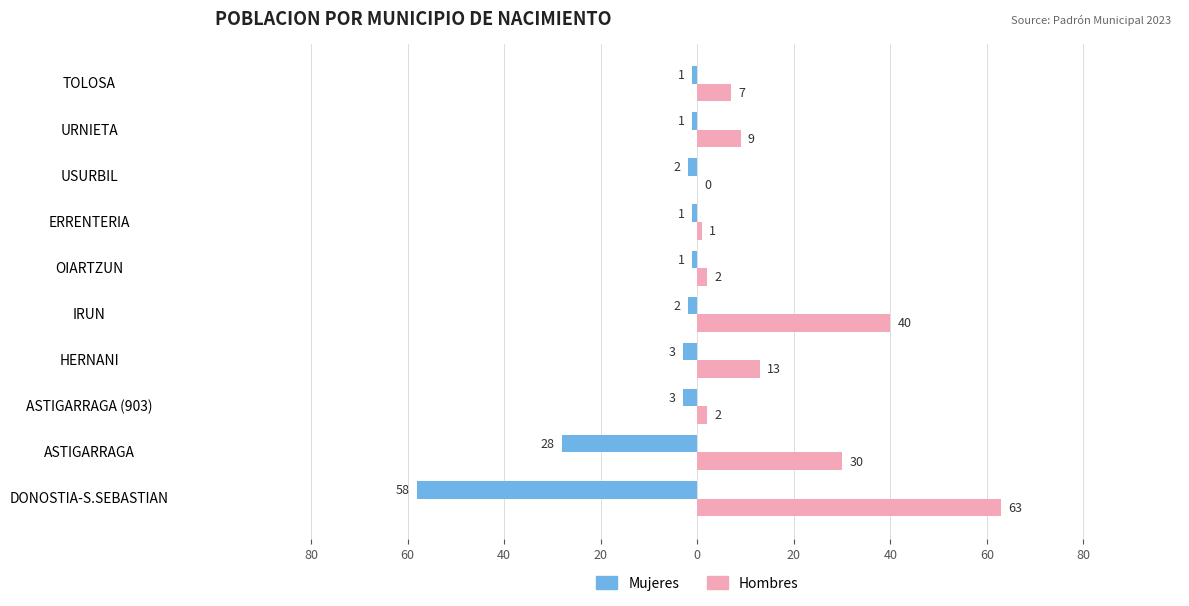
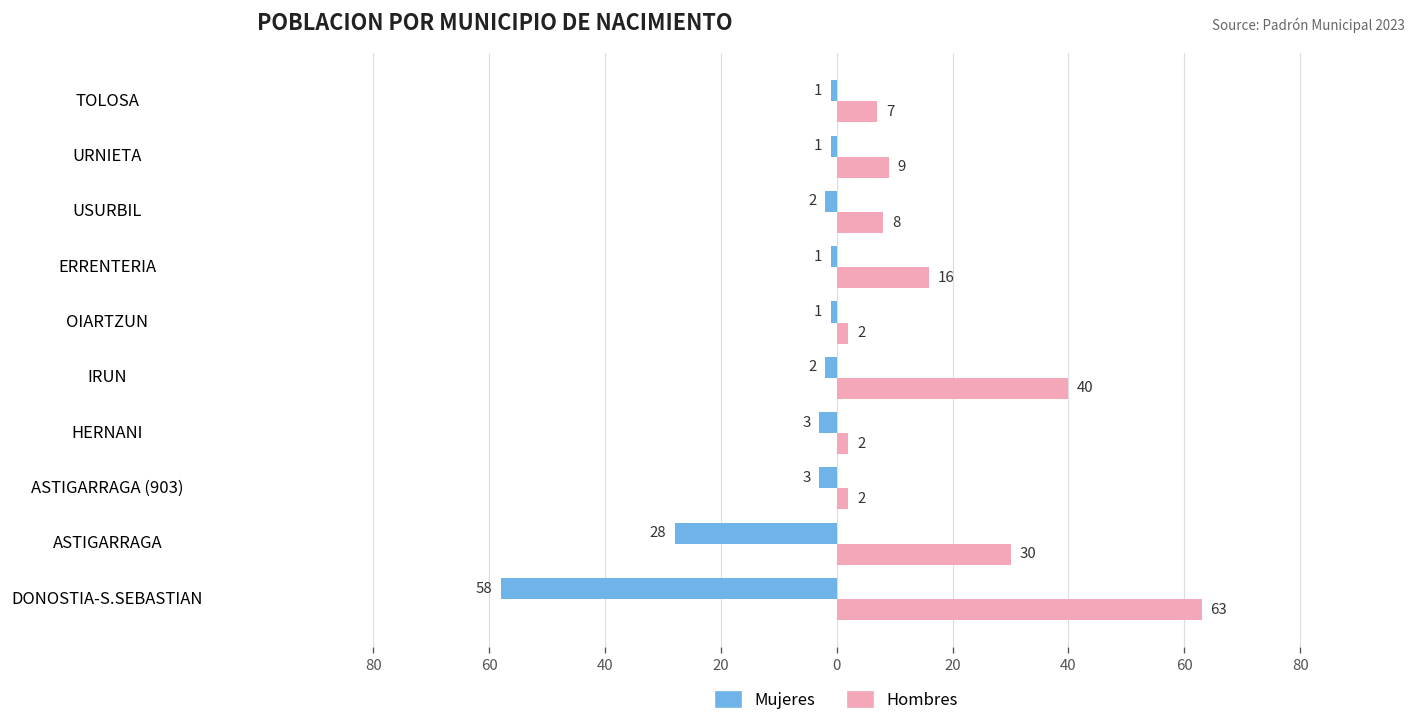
  {
    "Hombres": {
      "TOLOSA": 7,
      "URNIETA": 9,
-     "USURBIL": 0,
-     "ERRENTERIA": 1,
+     "USURBIL": 8,
+     "ERRENTERIA": 16,
      "OIARTZUN": 2,
      "IRUN": 40,
-     "HERNANI": 13,
+     "HERNANI": 2,
      "ASTIGARRAGA (903)": 2,
      "ASTIGARRAGA": 30,
      "DONOSTIA-S.SEBASTIAN": 63
    }
  }
